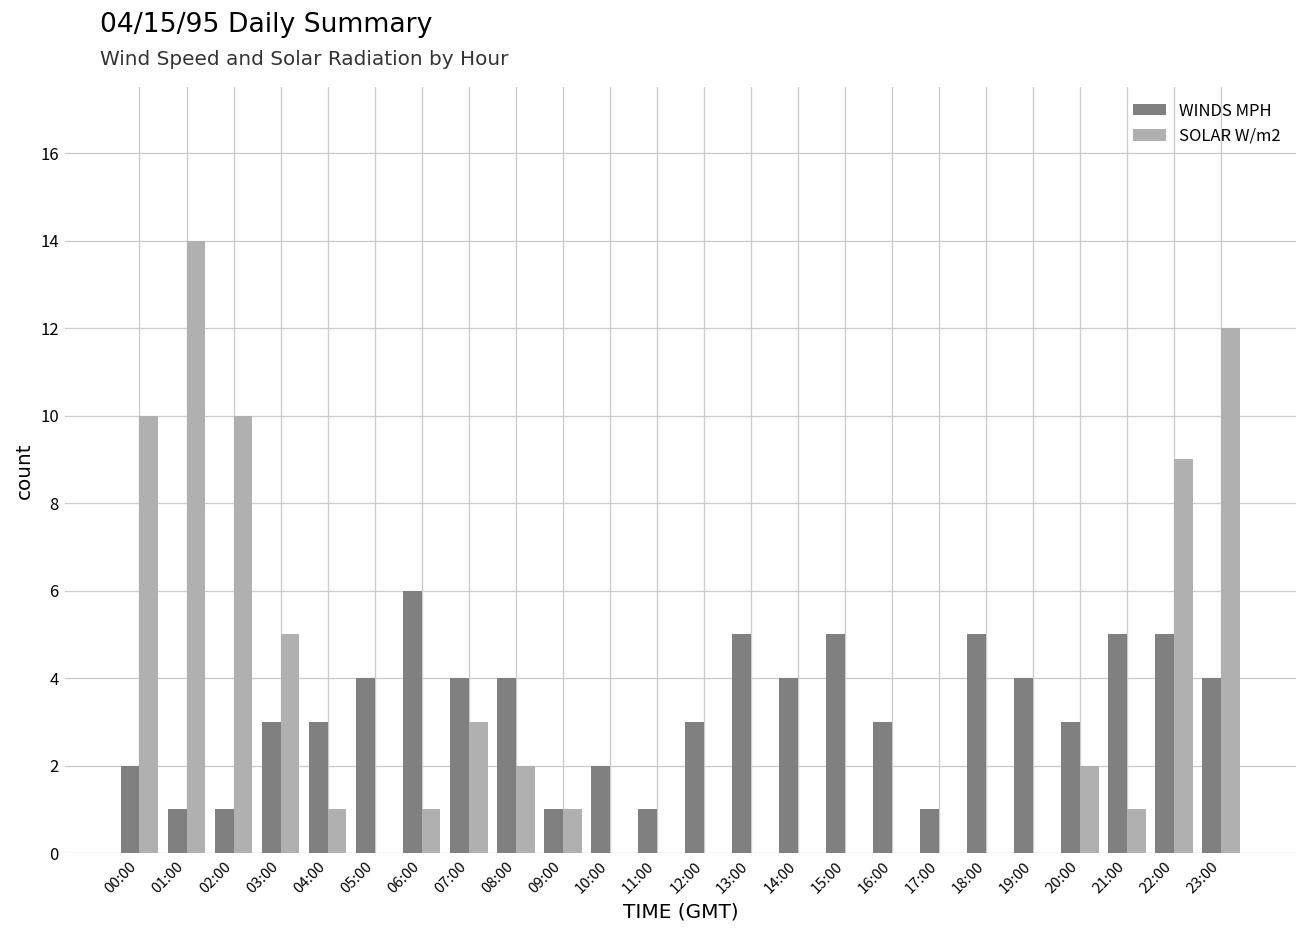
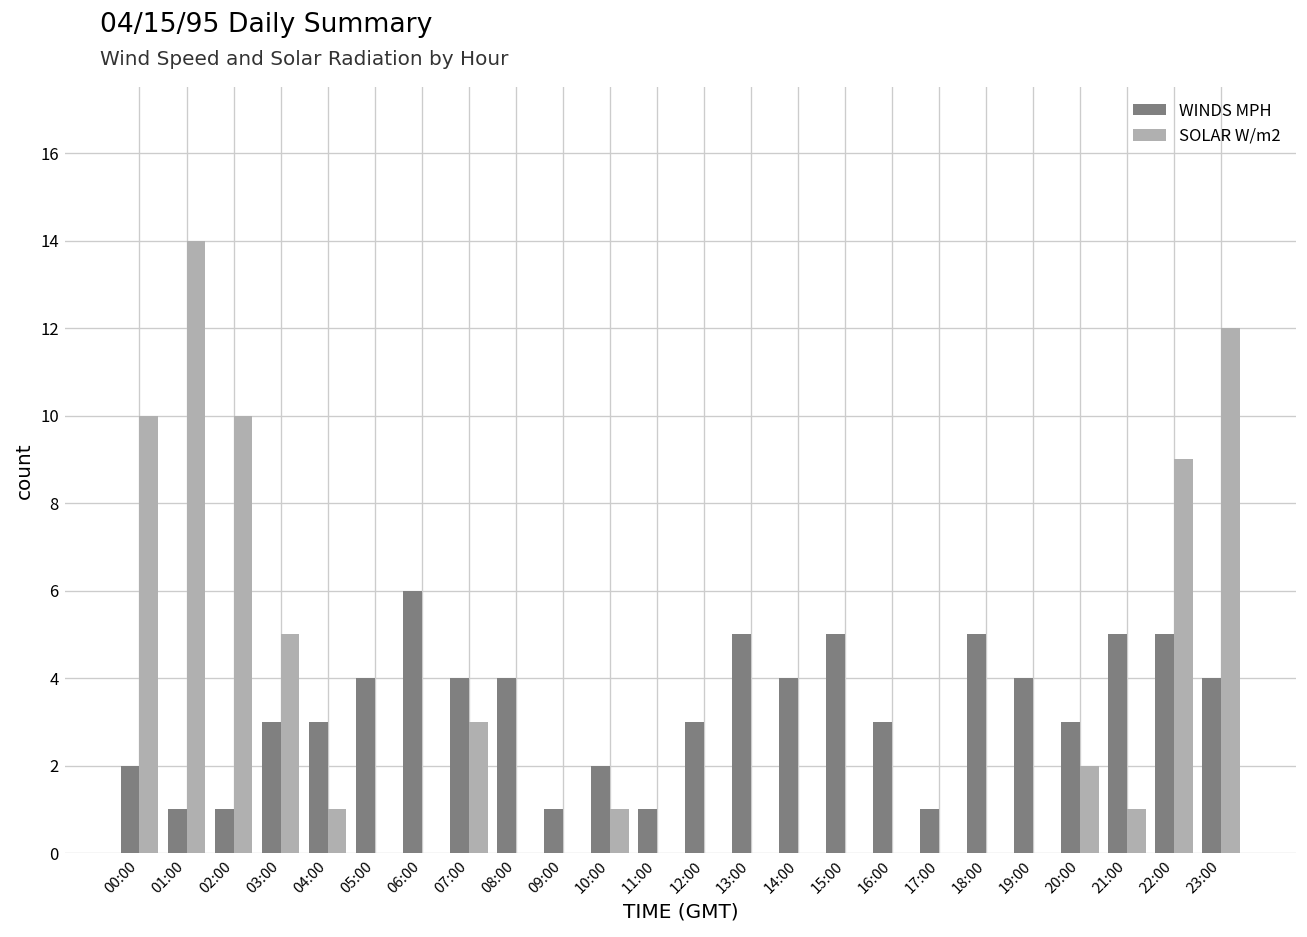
  {
    "WINDS MPH": {
      "00:00": 2,
      "01:00": 1,
      "02:00": 1,
      "03:00": 3,
      "04:00": 3,
      "05:00": 4,
      "06:00": 6,
      "07:00": 4,
      "08:00": 4,
      "09:00": 1,
      "10:00": 2,
      "11:00": 1,
      "12:00": 3,
      "13:00": 5,
      "14:00": 4,
      "15:00": 5,
      "16:00": 3,
      "17:00": 1,
      "18:00": 5,
      "19:00": 4,
      "20:00": 3,
      "21:00": 5,
      "22:00": 5,
      "23:00": 4
    },
    "SOLAR W/m2": {
      "00:00": 10,
      "01:00": 14,
      "02:00": 10,
      "03:00": 5,
      "04:00": 1,
      "05:00": 0,
-     "06:00": 1,
+     "06:00": 0,
      "07:00": 3,
-     "08:00": 2,
-     "09:00": 1,
-     "10:00": 0,
+     "08:00": 0,
+     "09:00": 0,
+     "10:00": 1,
      "11:00": 0,
      "12:00": 0,
      "13:00": 0,
      "14:00": 0,
      "15:00": 0,
      "16:00": 0,
      "17:00": 0,
      "18:00": 0,
      "19:00": 0,
      "20:00": 2,
      "21:00": 1,
      "22:00": 9,
      "23:00": 12
    }
  }
